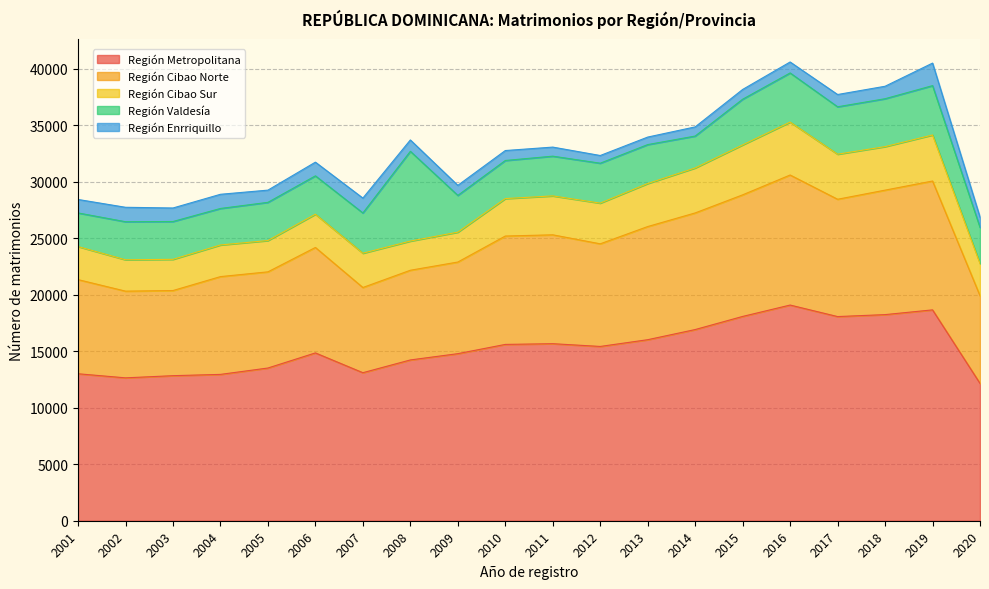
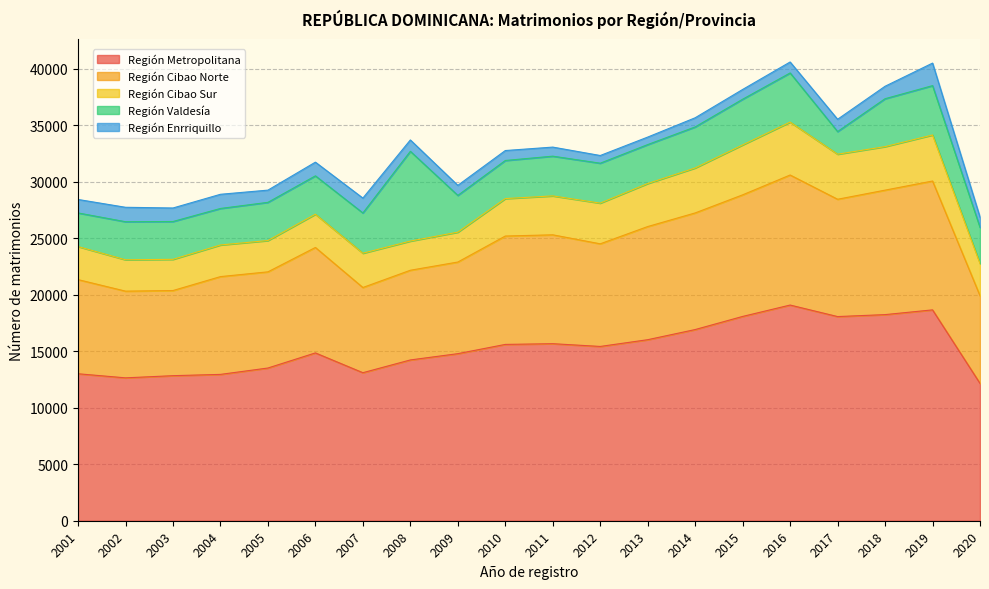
  {
    "Región Metropolitana": {
      "2001": 13000,
      "2002": 12700,
      "2003": 12800,
      "2004": 13000,
      "2005": 13500,
      "2006": 14900,
      "2007": 13100,
      "2008": 14200,
      "2009": 14800,
      "2010": 15600,
      "2011": 15700,
      "2012": 15400,
      "2013": 16000,
      "2014": 16900,
      "2015": 18100,
      "2016": 19100,
      "2017": 18100,
      "2018": 18200,
      "2019": 18700,
      "2020": 12200
    },
    "Región Valdesía": {
      "2001": 3000,
      "2002": 3400,
      "2003": 3400,
      "2004": 3200,
      "2005": 3400,
      "2006": 3400,
      "2007": 3600,
      "2008": 7900,
      "2009": 3300,
      "2010": 3400,
      "2011": 3500,
      "2012": 3500,
      "2013": 3400,
-     "2014": 2800,
+     "2014": 3600,
      "2015": 4000,
      "2016": 4400,
-     "2017": 4200,
+     "2017": 2000,
      "2018": 4200,
      "2019": 4400,
      "2020": 3200
    },
    "Región Enrriquillo": {
      "2001": 1200,
      "2002": 1300,
      "2003": 1200,
      "2004": 1300,
      "2005": 1100,
      "2006": 1200,
      "2007": 1300,
      "2008": 1000,
      "2009": 900,
      "2010": 900,
      "2011": 800,
      "2012": 700,
      "2013": 700,
      "2014": 800,
      "2015": 900,
      "2016": 1000,
      "2017": 1100,
      "2018": 1100,
      "2019": 2000,
      "2020": 900
    }
  }
